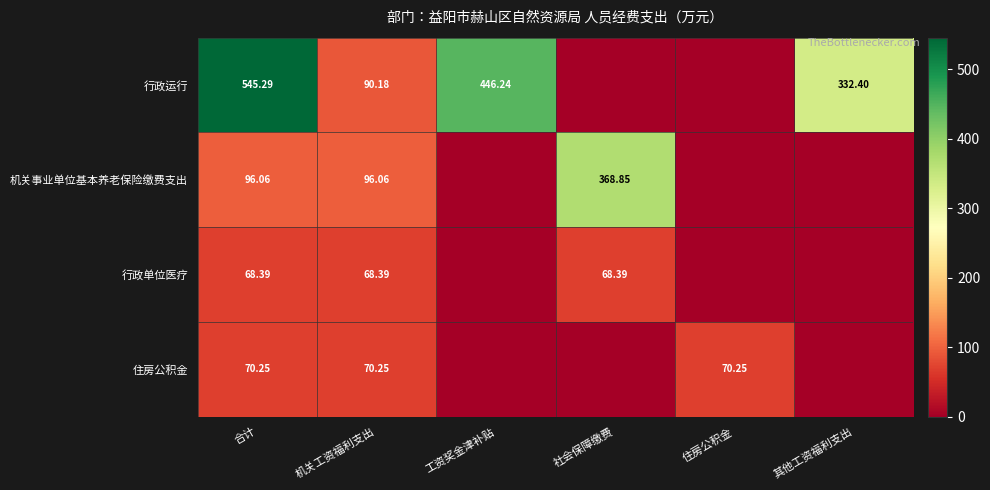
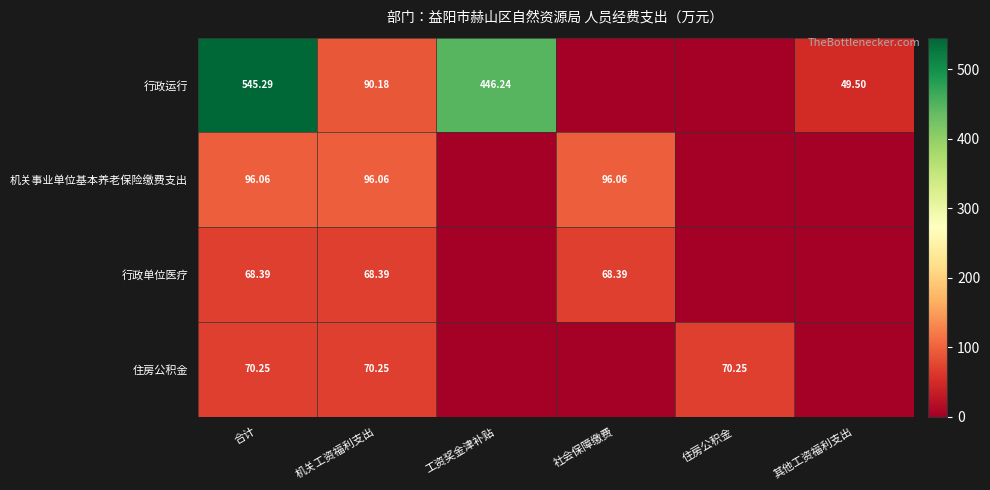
  {
    "行政运行": {
      "合计": 545.29,
      "机关工资福利支出": 90.18,
      "工资奖金津补贴": 446.24,
-     "其他工资福利支出": 332.40
+     "其他工资福利支出": 49.50
    },
    "机关事业单位基本养老保险缴费支出": {
      "合计": 96.06,
      "机关工资福利支出": 96.06,
-     "社会保障缴费": 368.85
+     "社会保障缴费": 96.06
    },
    "行政单位医疗": {
      "合计": 68.39,
      "机关工资福利支出": 68.39,
      "社会保障缴费": 68.39
    },
    "住房公积金": {
      "合计": 70.25,
      "机关工资福利支出": 70.25,
      "住房公积金": 70.25
    }
  }
